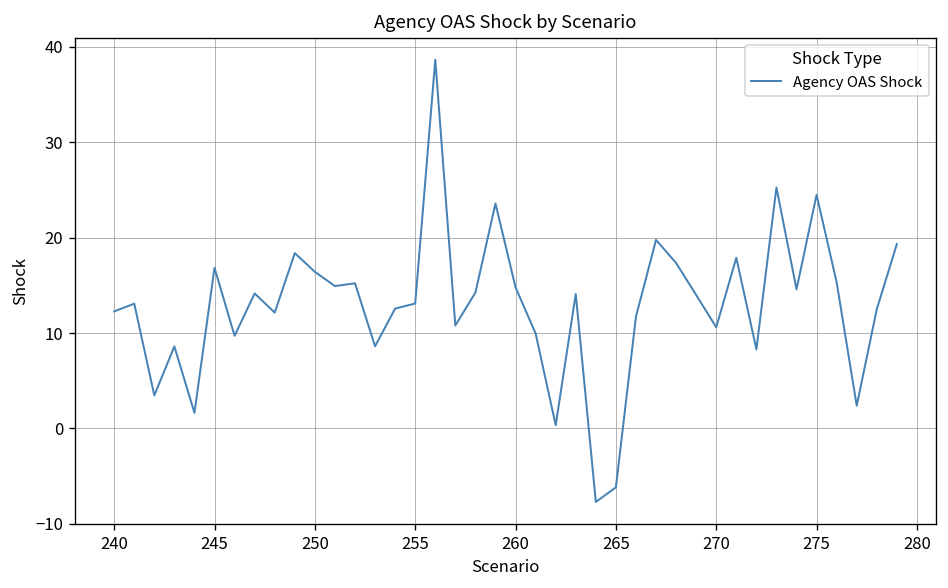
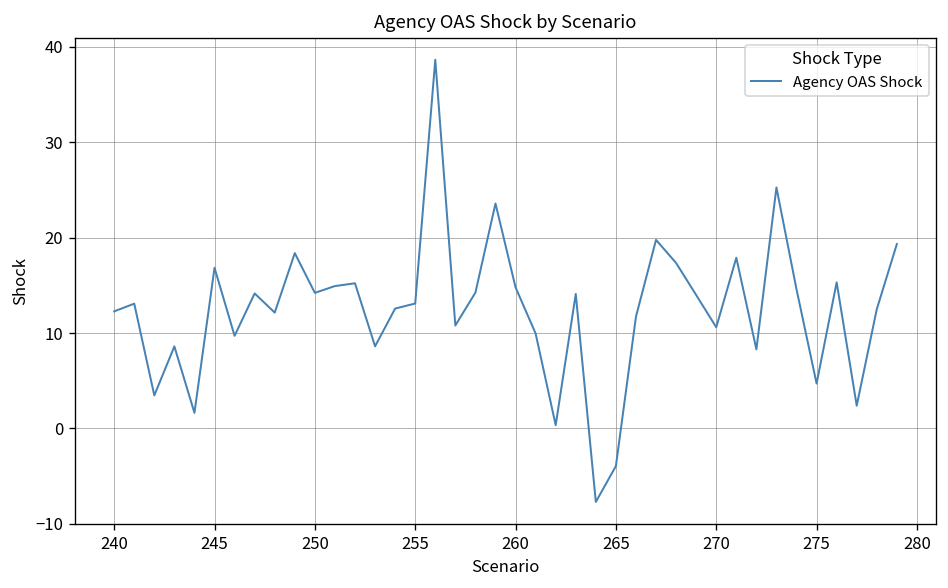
  {
    "240": 12,
    "245": 17,
-   "250": 16,
+   "250": 14,
    "255": 13,
    "260": 15,
-   "265": -6,
+   "265": -4,
    "270": 11,
-   "275": 24
+   "275": 5
  }
